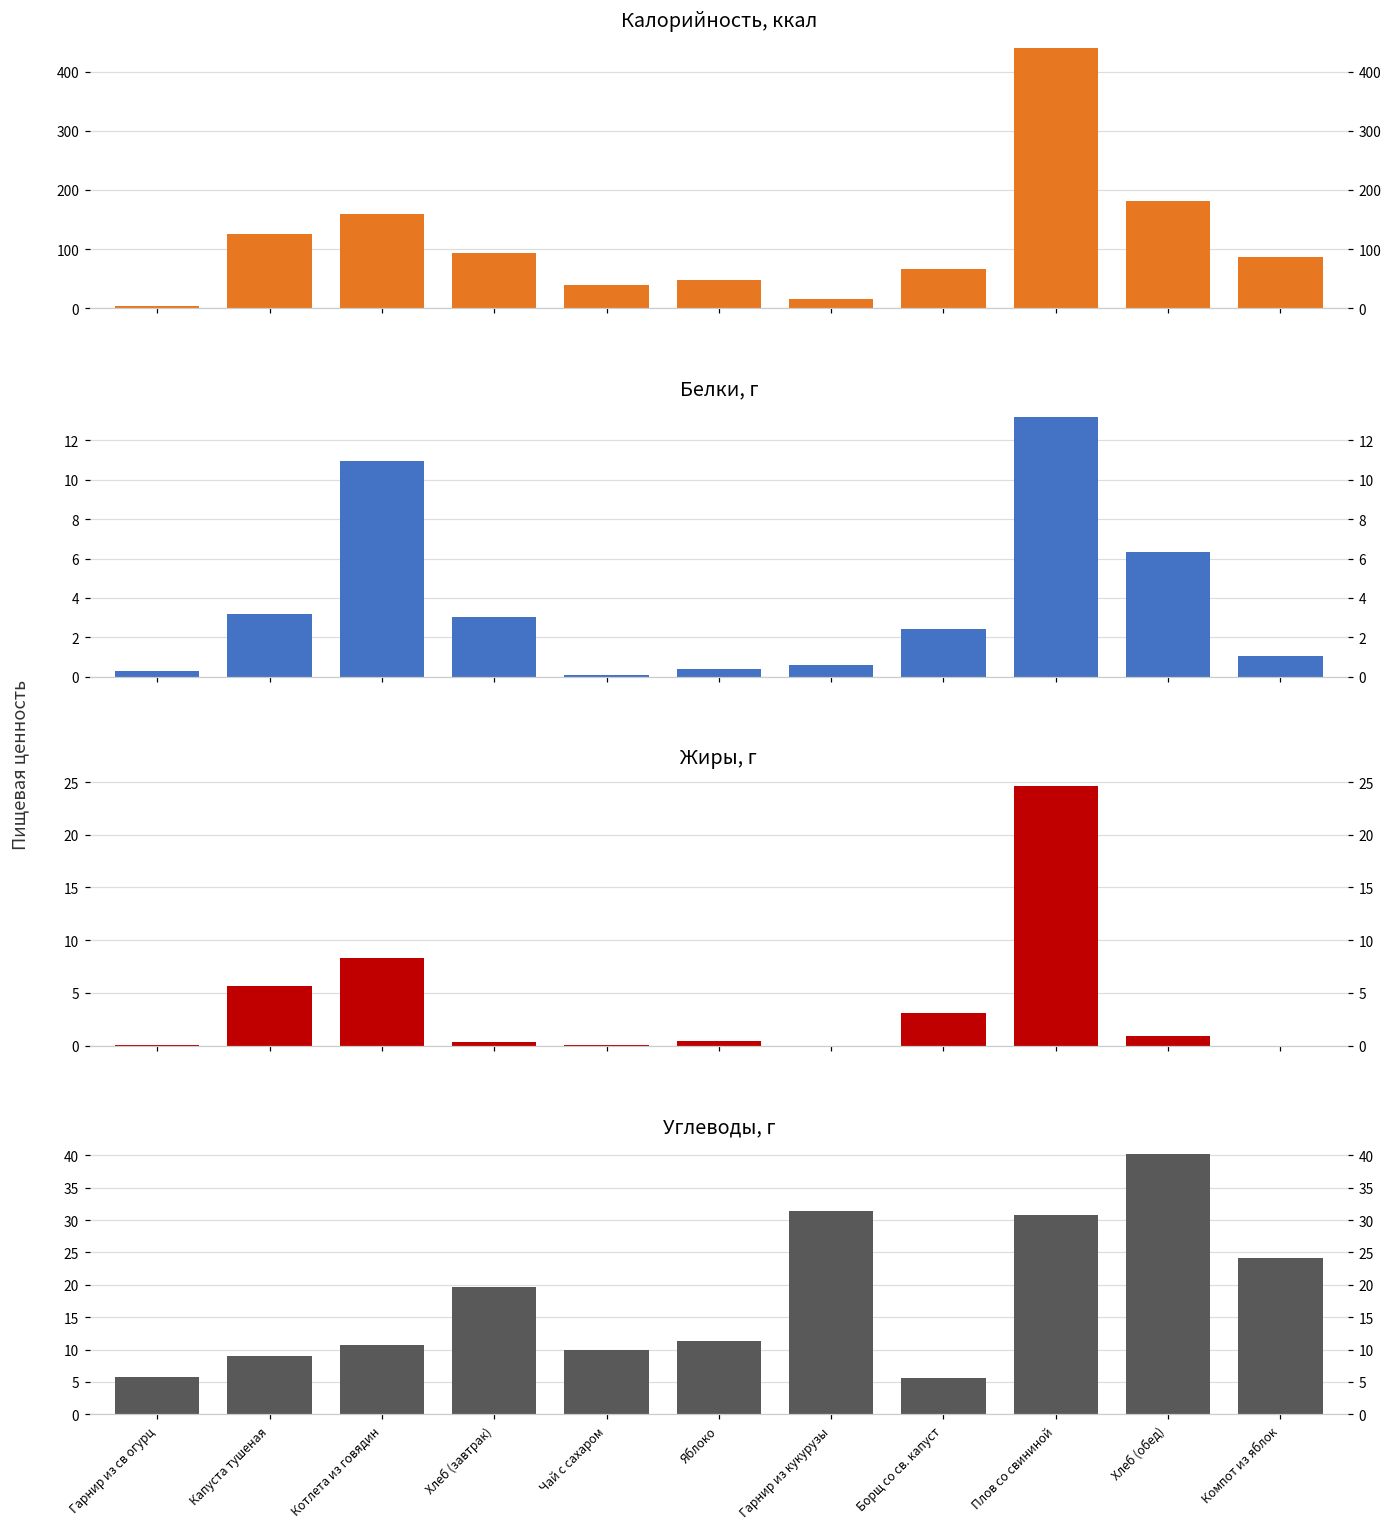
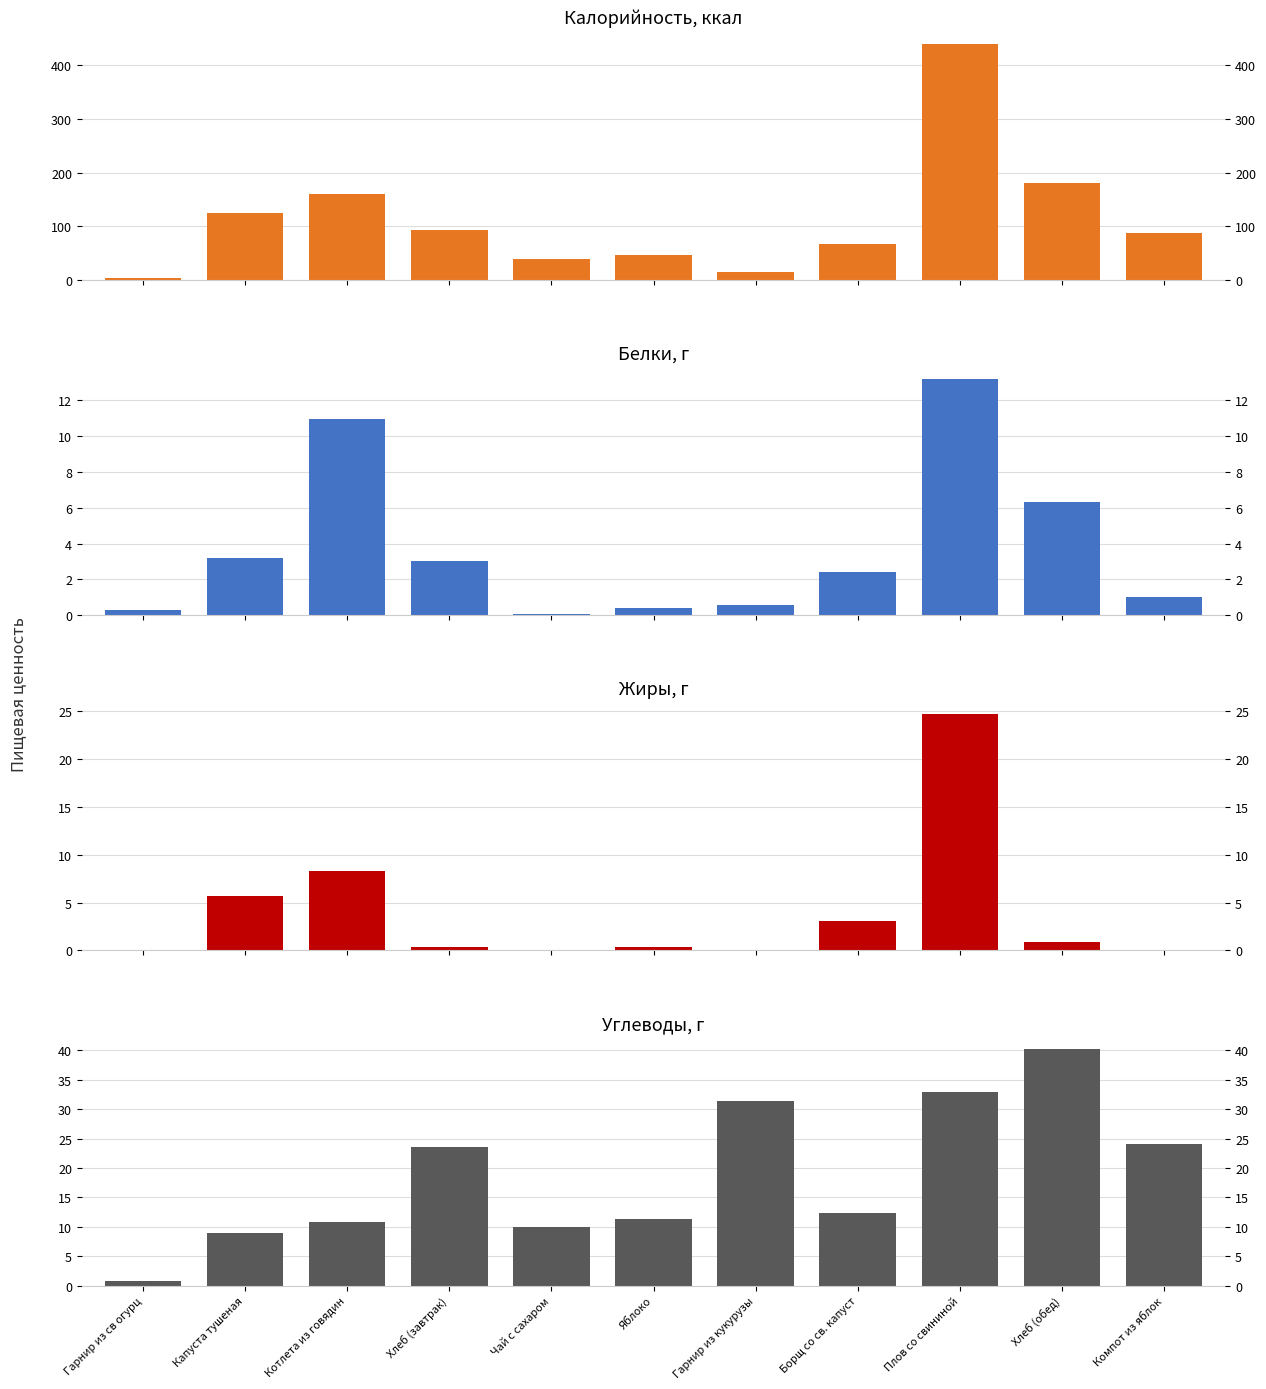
  {
    "Углеводы, г": {
-     "Гарнир из св огурц": 6,
+     "Гарнир из св огурц": 1,
      "Капуста тушеная": 9,
      "Котлета из говядин": 11,
-     "Хлеб (завтрак)": 20,
+     "Хлеб (завтрак)": 24,
      "Чай с сахаром": 10,
      "Яблоко": 11,
      "Гарнир из кукурузы": 31,
-     "Борщ со св. капуст": 6,
-     "Плов со свининой": 31,
+     "Борщ со св. капуст": 12,
+     "Плов со свининой": 33,
      "Хлеб (обед)": 40,
      "Компот из яблок": 24
    }
  }
